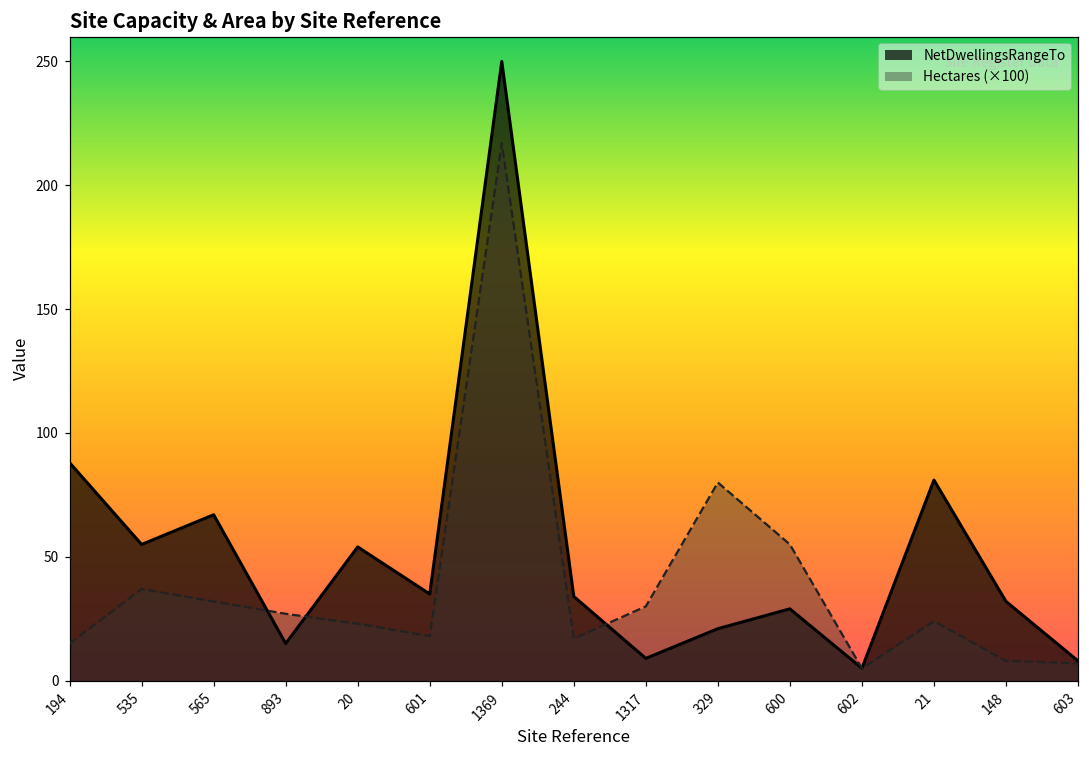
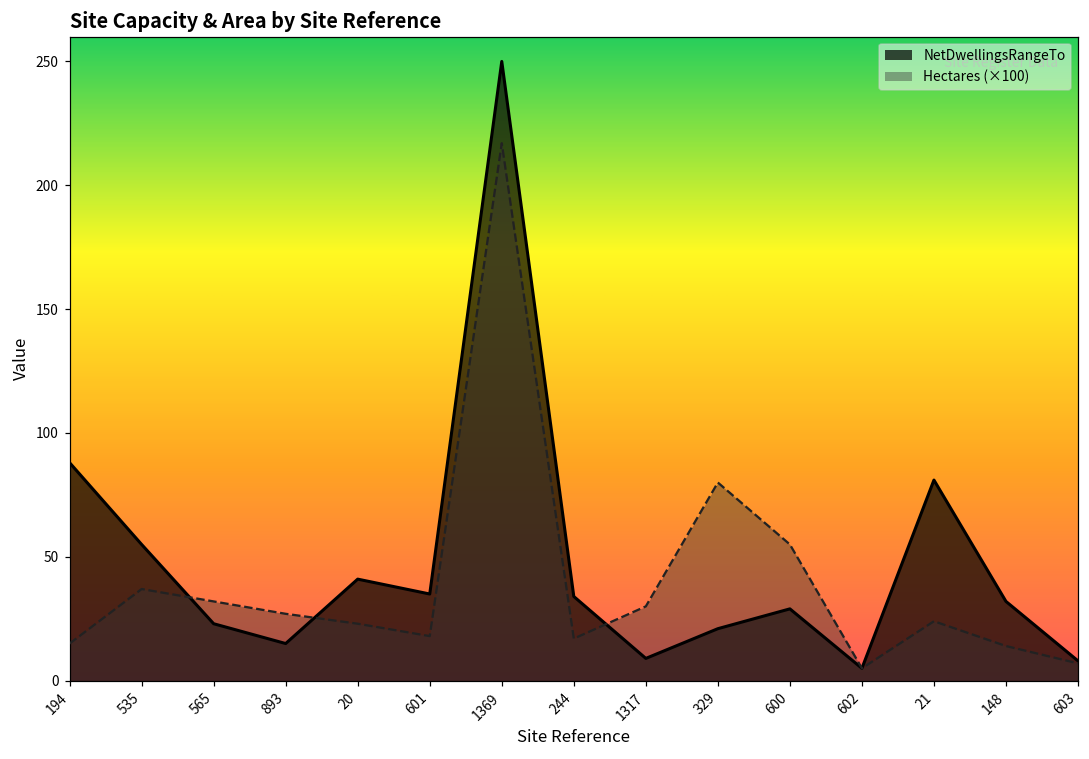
  {
    "NetDwellingsRangeTo": {
      "194": 88,
      "535": 55,
-     "565": 67,
+     "565": 23,
      "893": 15,
-     "20": 54,
+     "20": 41,
      "601": 35,
      "1369": 250,
      "244": 34,
      "1317": 9,
      "329": 21,
      "600": 29,
      "21": 81,
      "148": 32
    },
    "Hectares (×100)": {
      "194": 15,
      "535": 37,
      "565": 32,
      "893": 27,
      "20": 23,
      "601": 18,
      "1369": 217,
      "244": 17,
      "1317": 30,
      "329": 80,
      "600": 55,
      "21": 24,
-     "148": 8
+     "148": 14
    }
  }
